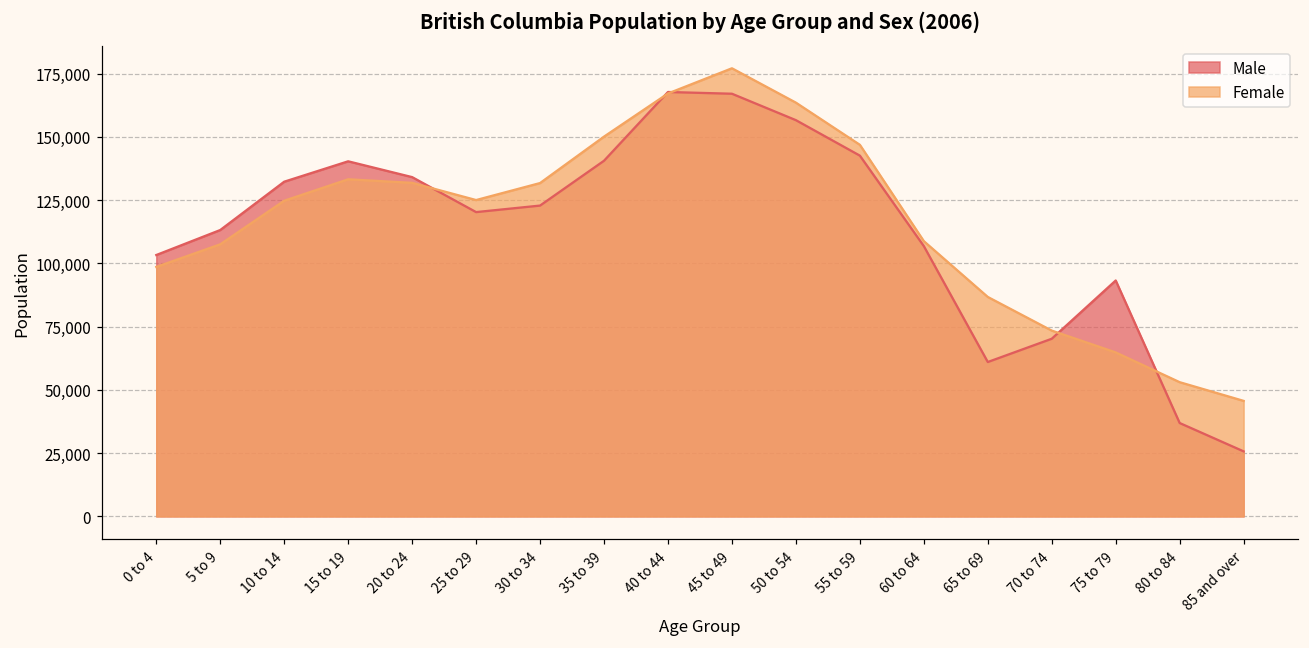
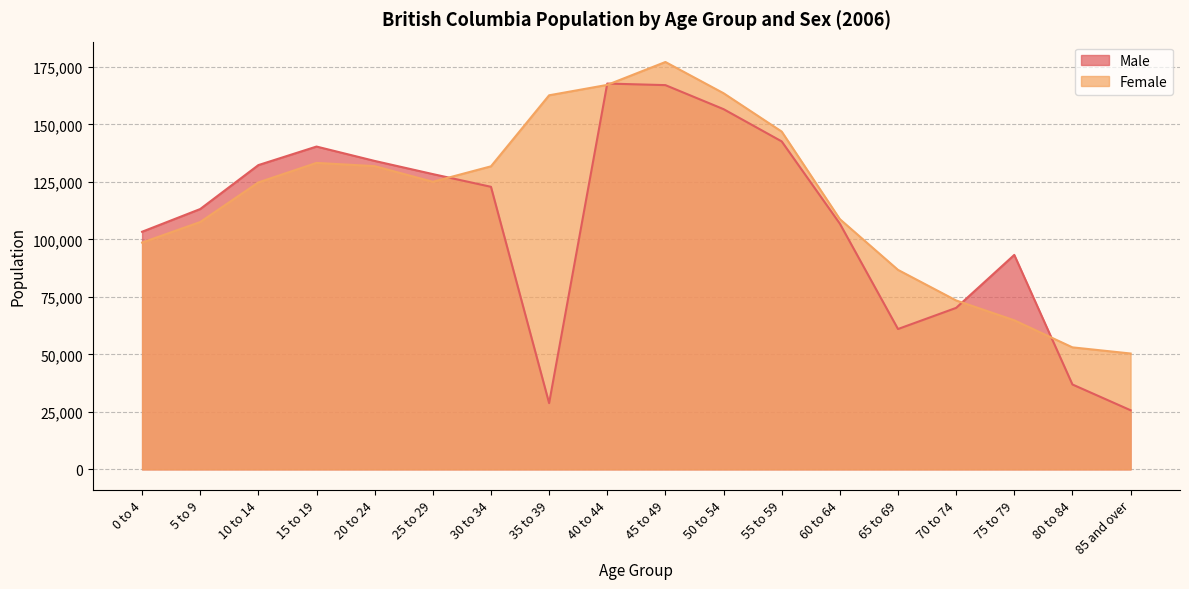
  {
    "Male": {
      "0 to 4": "103,000",
      "5 to 9": "113,000",
      "10 to 14": "132,000",
      "15 to 19": "140,000",
      "20 to 24": "134,000",
-     "25 to 29": "120,000",
+     "25 to 29": "128,000",
      "30 to 34": "123,000",
-     "35 to 39": "141,000",
+     "35 to 39": "29,000",
      "45 to 49": "167,000",
      "50 to 54": "157,000",
      "55 to 59": "143,000",
      "60 to 64": "107,000",
      "65 to 69": "61,000",
      "70 to 74": "70,000",
      "75 to 79": "93,000",
      "80 to 84": "37,000",
      "85 and over": "26,000"
    },
    "Female": {
      "0 to 4": "99,000",
      "5 to 9": "108,000",
      "10 to 14": "125,000",
      "15 to 19": "133,000",
      "20 to 24": "132,000",
      "25 to 29": "125,000",
      "30 to 34": "132,000",
-     "35 to 39": "150,000",
+     "35 to 39": "163,000",
      "45 to 49": "177,000",
      "50 to 54": "164,000",
      "55 to 59": "147,000",
      "60 to 64": "109,000",
      "65 to 69": "87,000",
      "70 to 74": "73,000",
      "75 to 79": "65,000",
      "80 to 84": "53,000",
-     "85 and over": "46,000"
+     "85 and over": "50,000"
    }
  }
